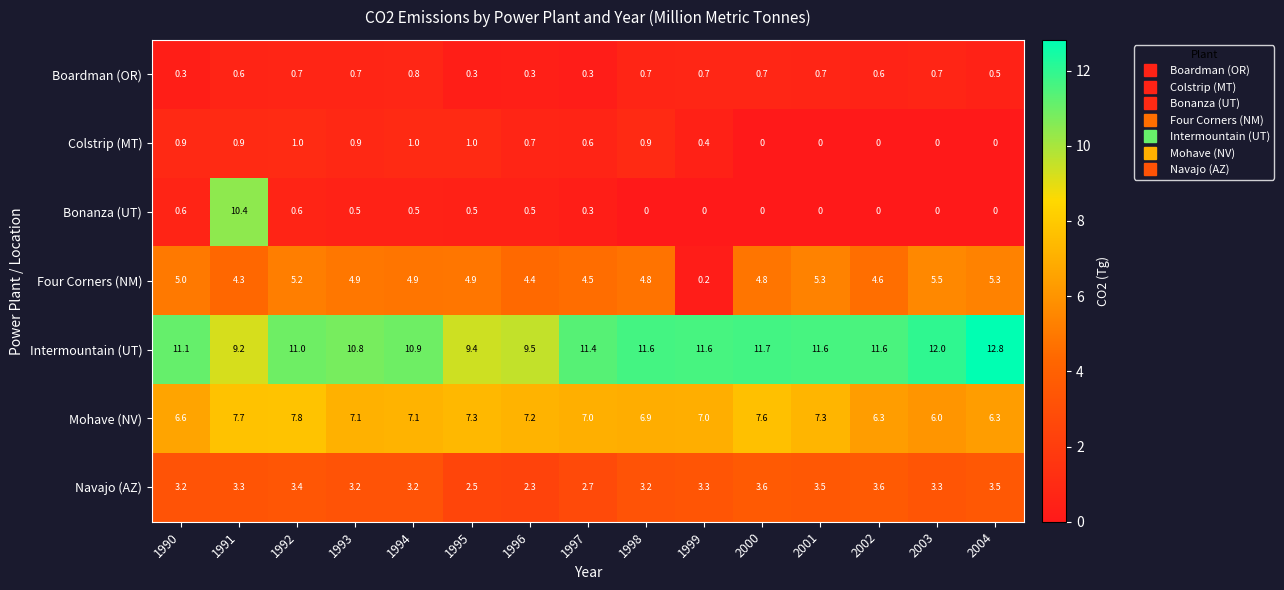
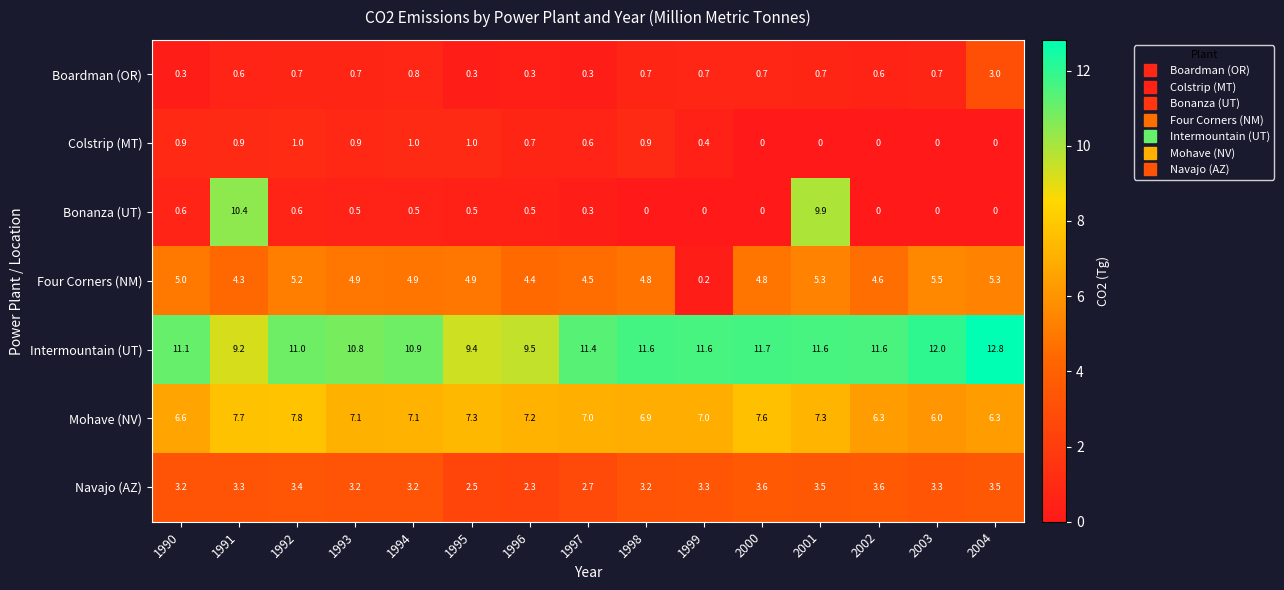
  {
    "Boardman (OR)": {
      "1990": 0.3,
      "1991": 0.6,
      "1992": 0.7,
      "1993": 0.7,
      "1994": 0.8,
      "1995": 0.3,
      "1996": 0.3,
      "1997": 0.3,
      "1998": 0.7,
      "1999": 0.7,
      "2000": 0.7,
      "2001": 0.7,
      "2002": 0.6,
      "2003": 0.7,
-     "2004": 0.5
+     "2004": 3.0
    },
    "Colstrip (MT)": {
      "1990": 0.9,
      "1991": 0.9,
      "1992": 1.0,
      "1993": 0.9,
      "1994": 1.0,
      "1995": 1.0,
      "1996": 0.7,
      "1997": 0.6,
      "1998": 0.9,
      "1999": 0.4,
      "2000": 0,
      "2001": 0,
      "2002": 0,
      "2003": 0,
      "2004": 0
    },
    "Bonanza (UT)": {
      "1990": 0.6,
      "1991": 10.4,
      "1992": 0.6,
      "1993": 0.5,
      "1994": 0.5,
      "1995": 0.5,
      "1996": 0.5,
      "1997": 0.3,
      "1998": 0,
      "1999": 0,
      "2000": 0,
-     "2001": 0,
+     "2001": 9.9,
      "2002": 0,
      "2003": 0,
      "2004": 0
    },
    "Four Corners (NM)": {
      "1990": 5.0,
      "1991": 4.3,
      "1992": 5.2,
      "1993": 4.9,
      "1994": 4.9,
      "1995": 4.9,
      "1996": 4.4,
      "1997": 4.5,
      "1998": 4.8,
      "1999": 0.2,
      "2000": 4.8,
      "2001": 5.3,
      "2002": 4.6,
      "2003": 5.5,
      "2004": 5.3
    },
    "Intermountain (UT)": {
      "1990": 11.1,
      "1991": 9.2,
      "1992": 11.0,
      "1993": 10.8,
      "1994": 10.9,
      "1995": 9.4,
      "1996": 9.5,
      "1997": 11.4,
      "1998": 11.6,
      "1999": 11.6,
      "2000": 11.7,
      "2001": 11.6,
      "2002": 11.6,
      "2003": 12.0,
      "2004": 12.8
    },
    "Mohave (NV)": {
      "1990": 6.6,
      "1991": 7.7,
      "1992": 7.8,
      "1993": 7.1,
      "1994": 7.1,
      "1995": 7.3,
      "1996": 7.2,
      "1997": 7.0,
      "1998": 6.9,
      "1999": 7.0,
      "2000": 7.6,
      "2001": 7.3,
      "2002": 6.3,
      "2003": 6.0,
      "2004": 6.3
    },
    "Navajo (AZ)": {
      "1990": 3.2,
      "1991": 3.3,
      "1992": 3.4,
      "1993": 3.2,
      "1994": 3.2,
      "1995": 2.5,
      "1996": 2.3,
      "1997": 2.7,
      "1998": 3.2,
      "1999": 3.3,
      "2000": 3.6,
      "2001": 3.5,
      "2002": 3.6,
      "2003": 3.3,
      "2004": 3.5
    }
  }
